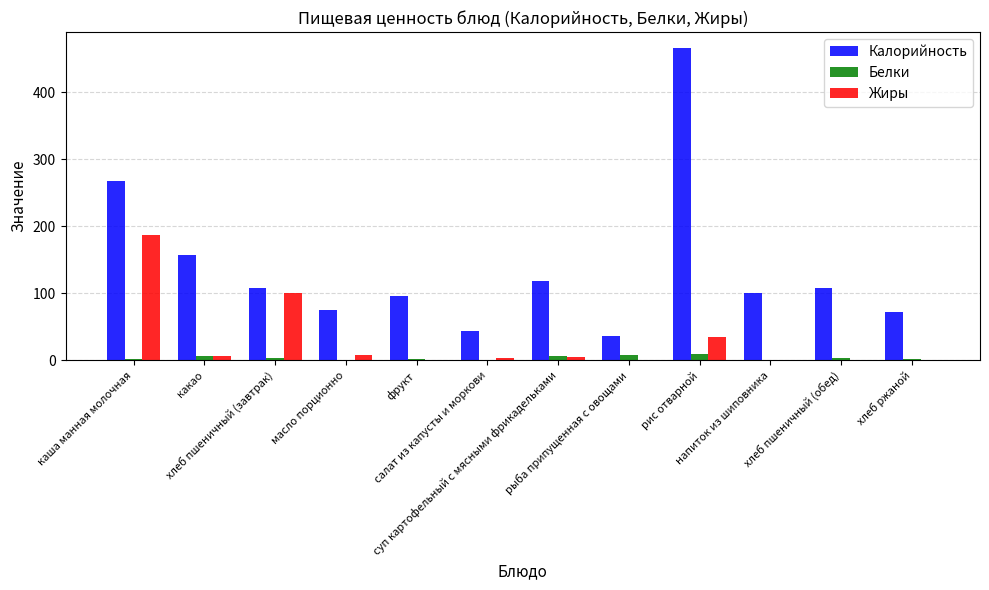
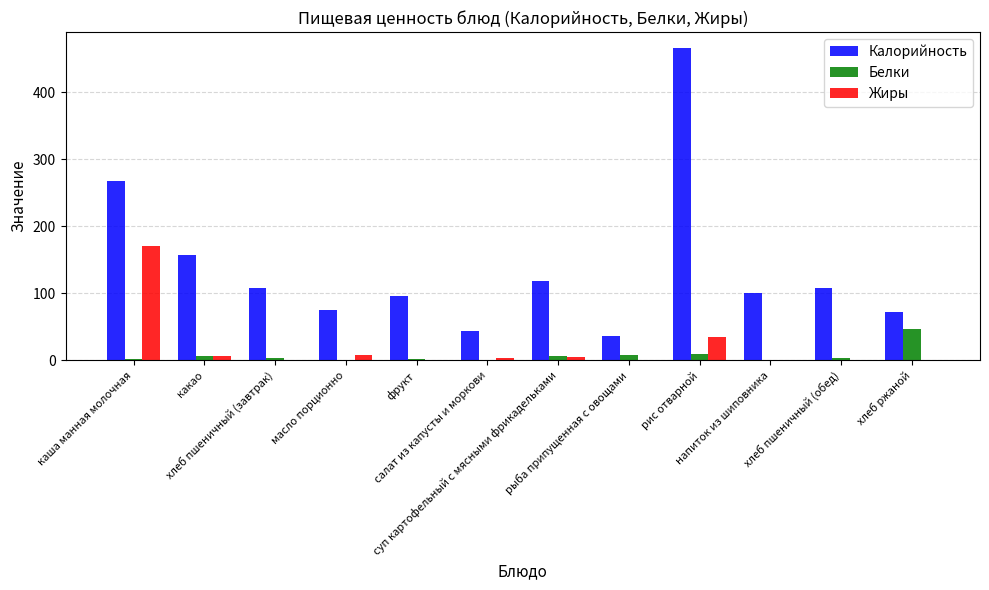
  {
    "Калорийность": {
      "каша манная молочная": 270,
      "какао": 160,
      "хлеб пшеничный (завтрак)": 110,
      "масло порционно": 80,
      "фрукт": 100,
      "салат из капусты и моркови": 40,
      "суп картофельный с мясными фрикадельками": 120,
      "рыба припущенная с овощами": 40,
      "рис отварной": 470,
      "напиток из шиповника": 100,
      "хлеб пшеничный (обед)": 110,
      "хлеб ржаной": 70
    },
    "Белки": {
      "какао": 10,
      "масло порционно": 0,
      "суп картофельный с мясными фрикадельками": 10,
      "рыба припущенная с овощами": 10,
      "рис отварной": 10,
-     "хлеб ржаной": 0
+     "хлеб ржаной": 50
    },
    "Жиры": {
-     "каша манная молочная": 190,
+     "каша манная молочная": 170,
      "какао": 10,
-     "хлеб пшеничный (завтрак)": 100,
+     "хлеб пшеничный (завтрак)": 0,
      "масло порционно": 10,
      "суп картофельный с мясными фрикадельками": 0,
      "рис отварной": 30
    }
  }
